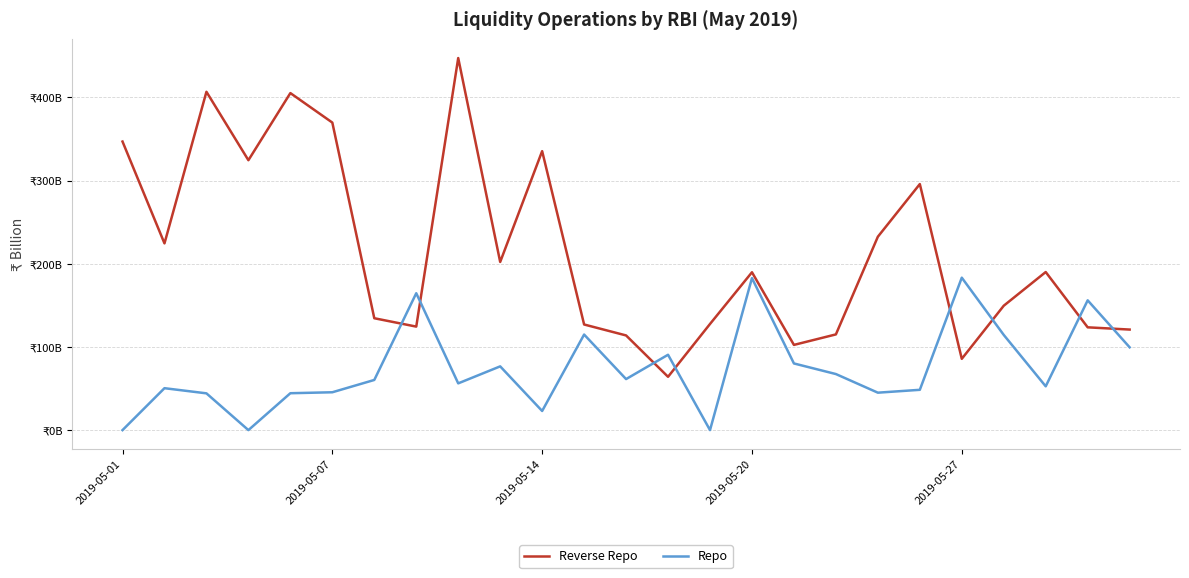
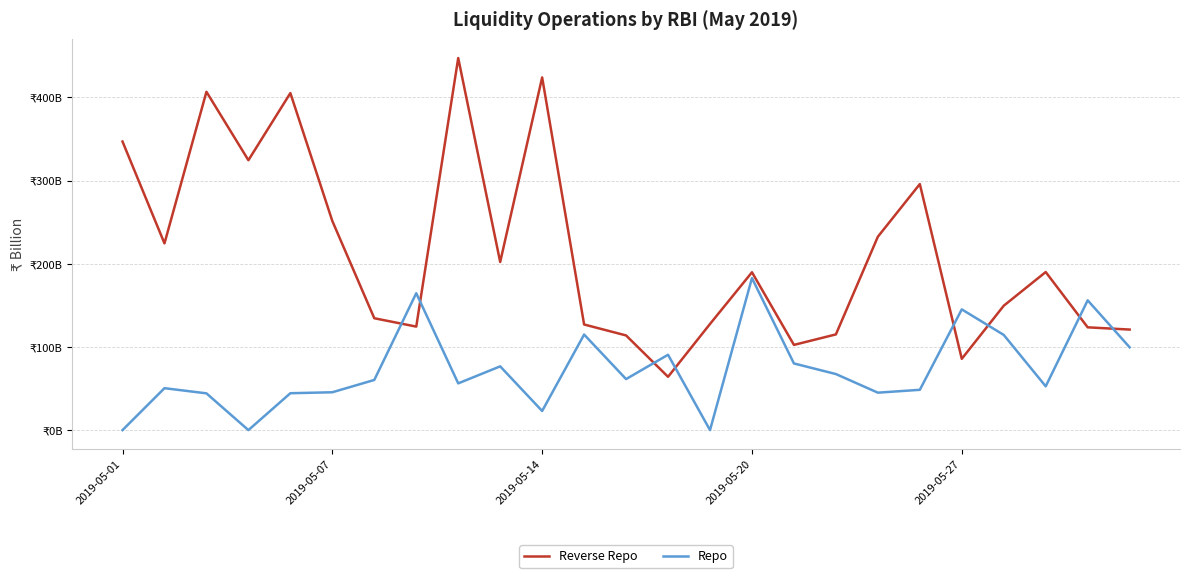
  {
    "Reverse Repo": {
      "2019-05-01": "₹350000000000",
-     "2019-05-07": "₹370000000000",
-     "2019-05-14": "₹340000000000",
+     "2019-05-07": "₹250000000000",
+     "2019-05-14": "₹420000000000",
      "2019-05-20": "₹190000000000",
      "2019-05-27": "₹90000000000"
    },
    "Repo": {
      "2019-05-01": "₹0",
      "2019-05-07": "₹50000000000",
      "2019-05-14": "₹20000000000",
      "2019-05-20": "₹180000000000",
-     "2019-05-27": "₹180000000000"
+     "2019-05-27": "₹150000000000"
    }
  }
